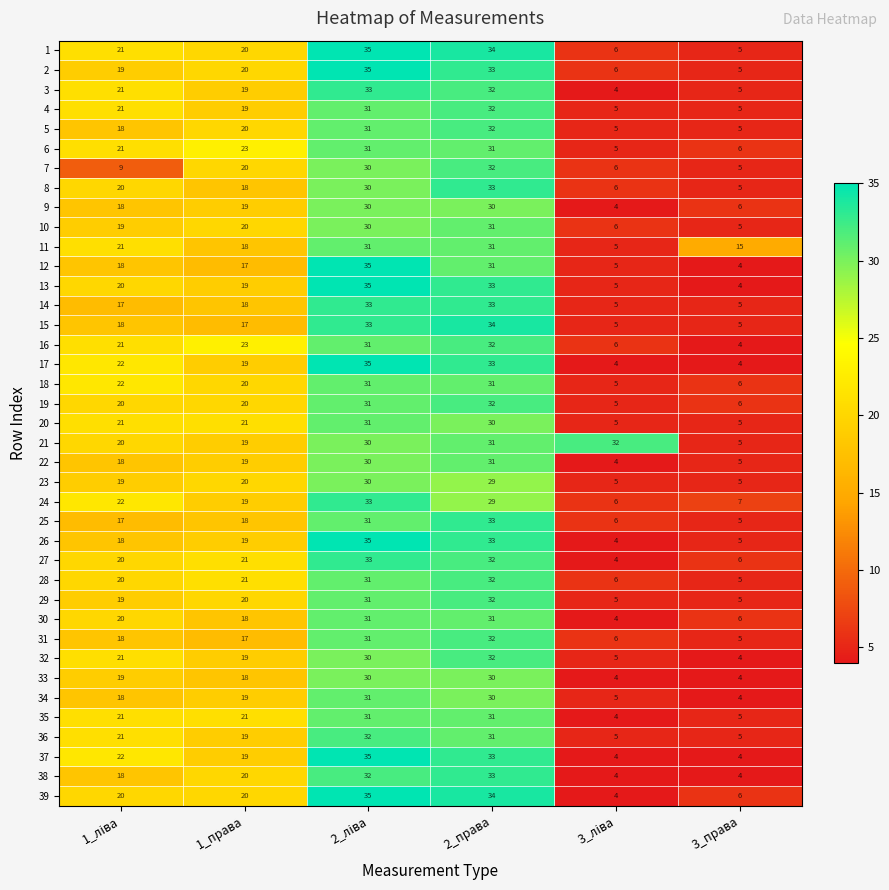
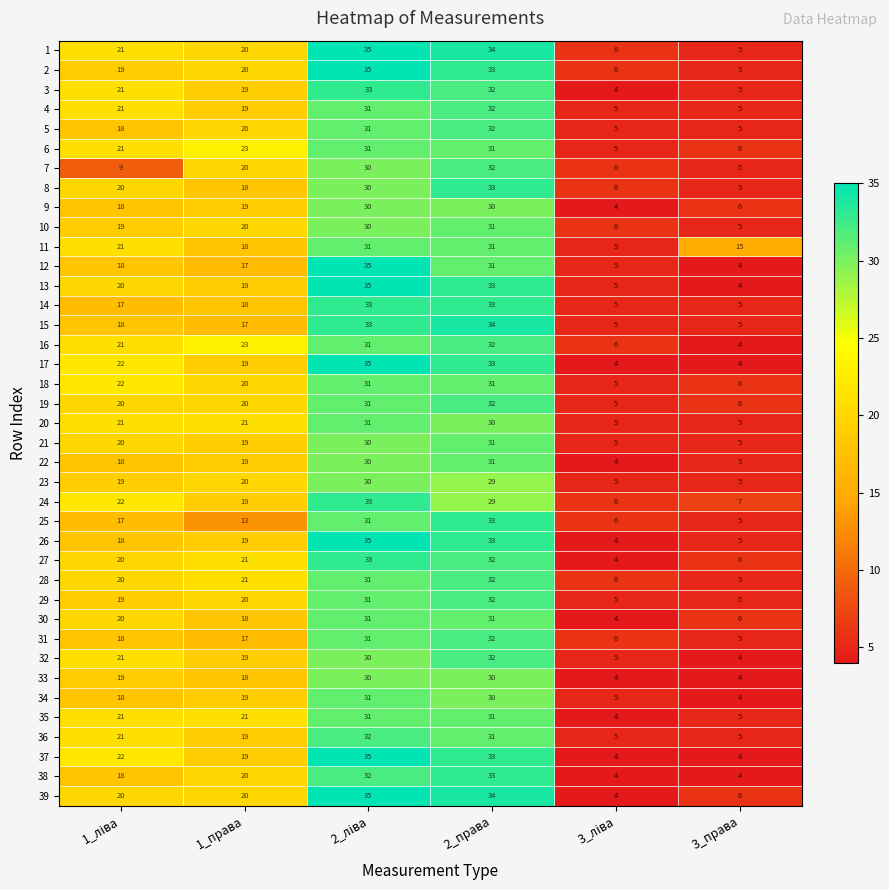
  {
    "21": {
      "1_ліва": 20,
      "1_права": 19,
      "2_ліва": 30,
      "2_права": 31,
-     "3_ліва": 32,
+     "3_ліва": 5,
      "3_права": 5
    },
    "25": {
      "1_ліва": 17,
-     "1_права": 18,
+     "1_права": 13,
      "2_ліва": 31,
      "2_права": 33,
      "3_ліва": 6,
      "3_права": 5
    }
  }
